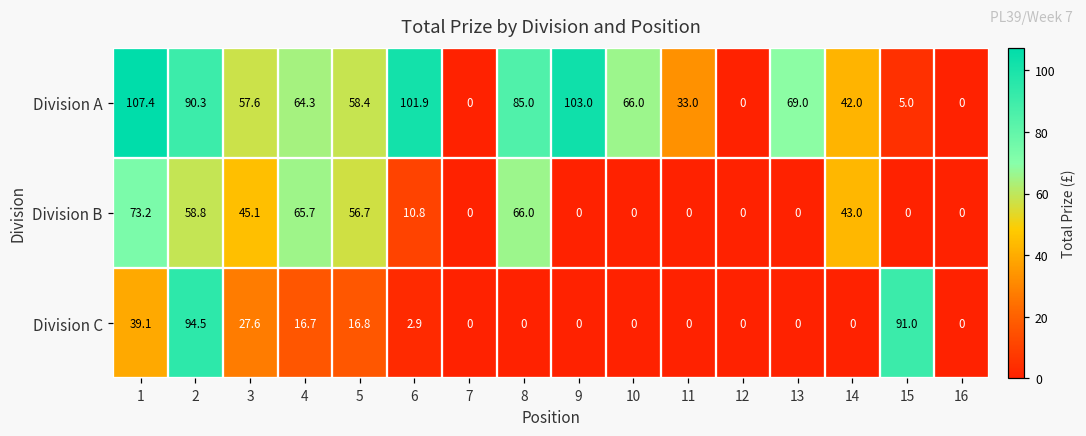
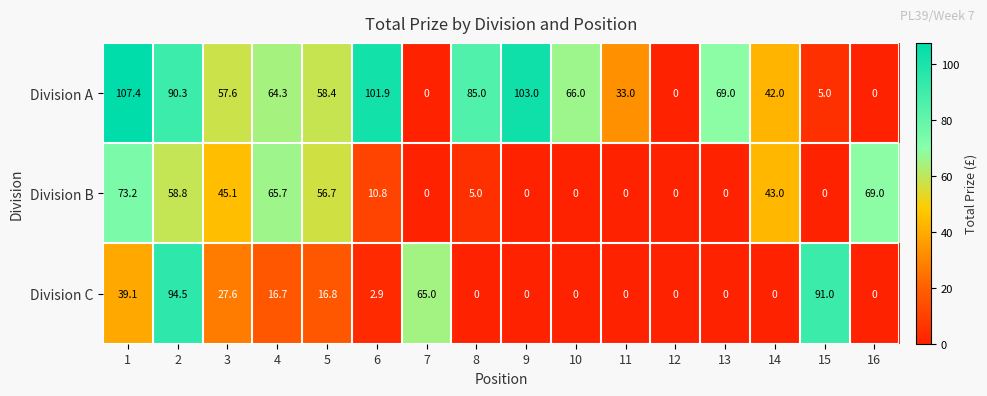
  {
    "Division A": {
      "1": 107.4,
      "2": 90.3,
      "3": 57.6,
      "4": 64.3,
      "5": 58.4,
      "6": 101.9,
      "7": 0,
      "8": 85.0,
      "9": 103.0,
      "10": 66.0,
      "11": 33.0,
      "12": 0,
      "13": 69.0,
      "14": 42.0,
      "15": 5.0,
      "16": 0
    },
    "Division B": {
      "1": 73.2,
      "2": 58.8,
      "3": 45.1,
      "4": 65.7,
      "5": 56.7,
      "6": 10.8,
      "7": 0,
-     "8": 66.0,
+     "8": 5.0,
      "9": 0,
      "10": 0,
      "11": 0,
      "12": 0,
      "13": 0,
      "14": 43.0,
      "15": 0,
-     "16": 0
+     "16": 69.0
    },
    "Division C": {
      "1": 39.1,
      "2": 94.5,
      "3": 27.6,
      "4": 16.7,
      "5": 16.8,
      "6": 2.9,
-     "7": 0,
+     "7": 65.0,
      "8": 0,
      "9": 0,
      "10": 0,
      "11": 0,
      "12": 0,
      "13": 0,
      "14": 0,
      "15": 91.0,
      "16": 0
    }
  }
